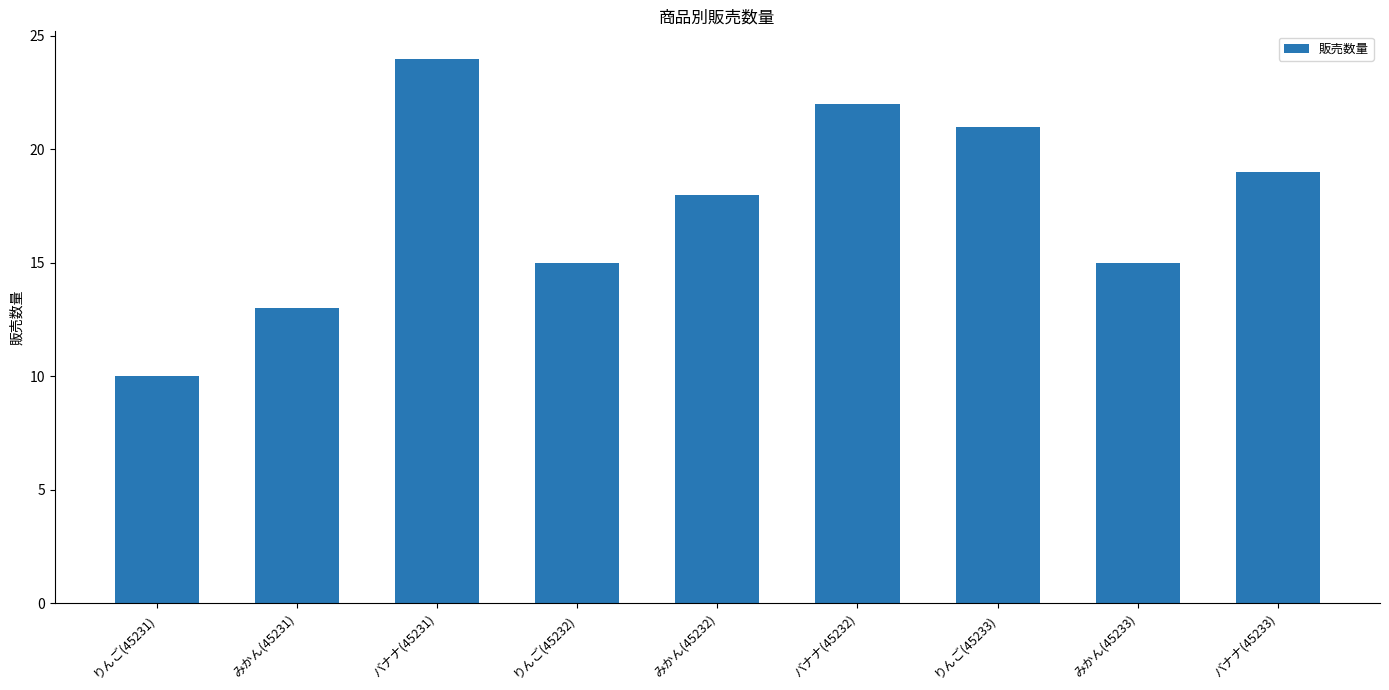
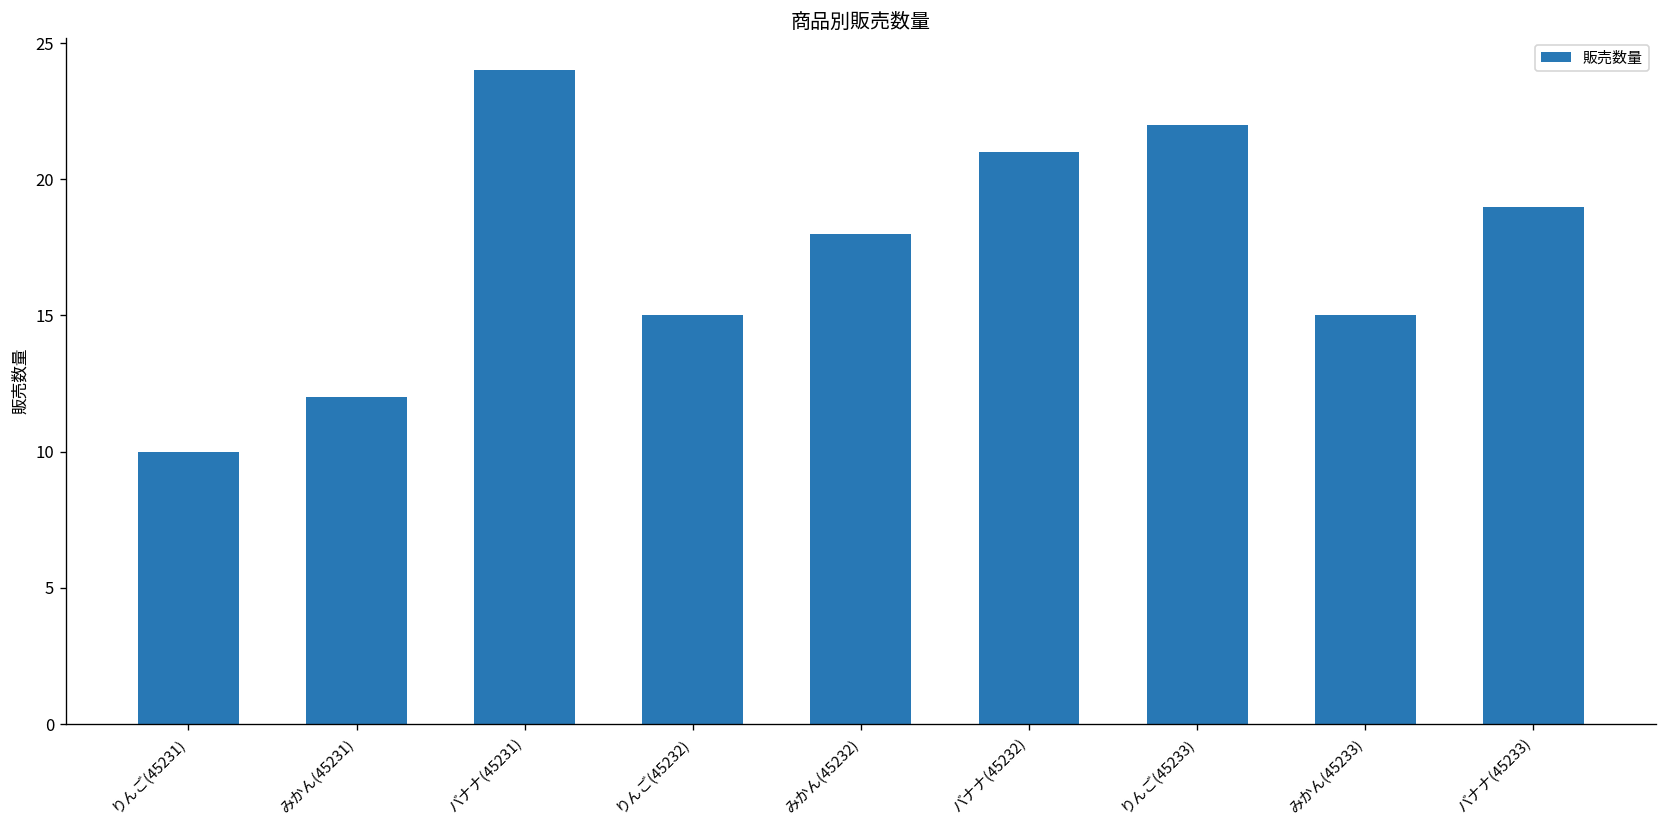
  {
    "りんご(45231)": 10,
-   "みかん(45231)": 13,
+   "みかん(45231)": 12,
    "バナナ(45231)": 24,
    "りんご(45232)": 15,
    "みかん(45232)": 18,
-   "バナナ(45232)": 22,
-   "りんご(45233)": 21,
+   "バナナ(45232)": 21,
+   "りんご(45233)": 22,
    "みかん(45233)": 15,
    "バナナ(45233)": 19
  }
